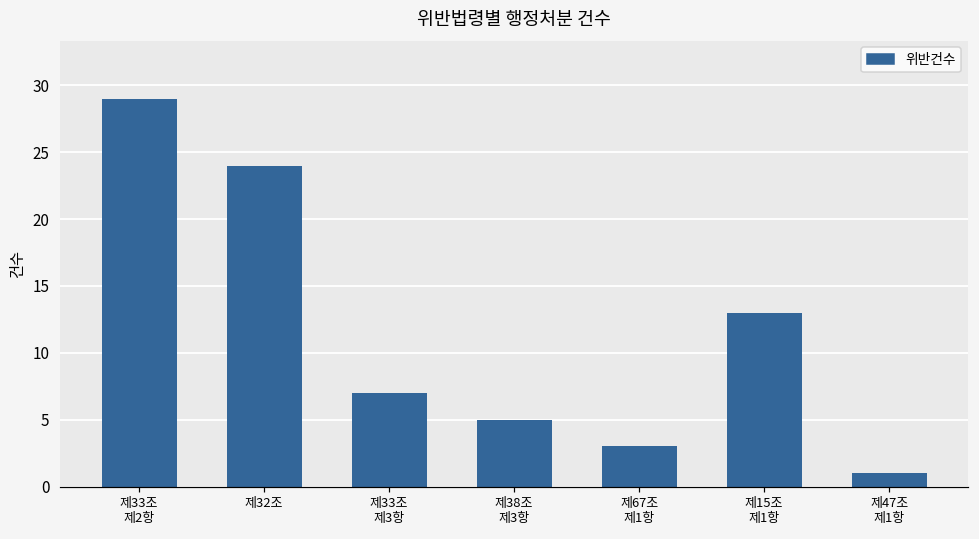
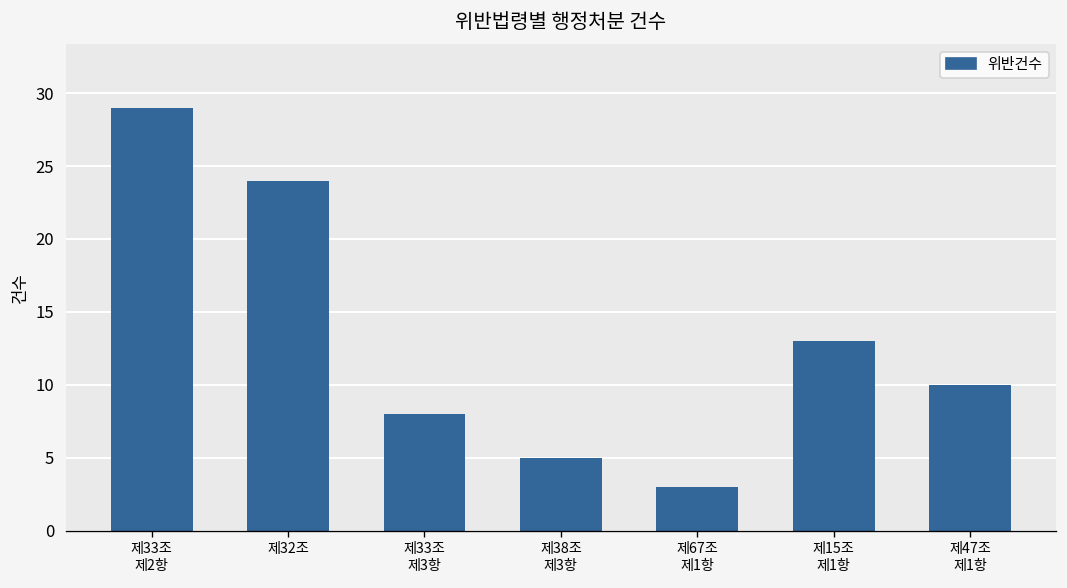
  {
    "제33조 제2항": 29,
    "제32조": 24,
-   "제33조 제3항": 7,
+   "제33조 제3항": 8,
    "제38조 제3항": 5,
    "제67조 제1항": 3,
    "제15조 제1항": 13,
-   "제47조 제1항": 1
+   "제47조 제1항": 10
  }
